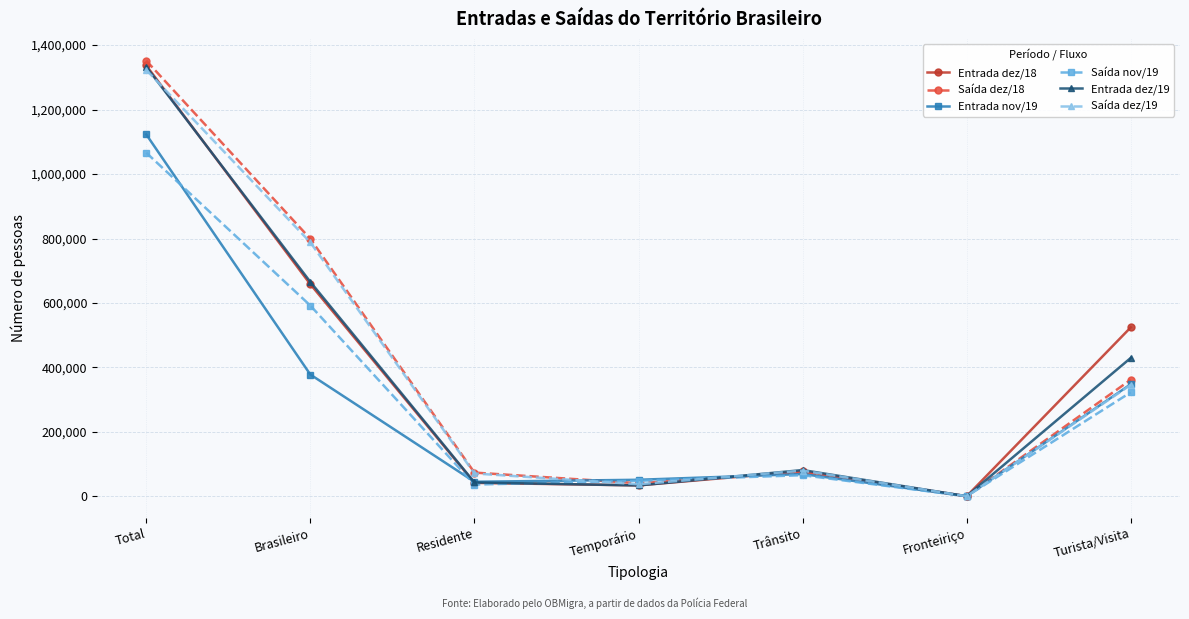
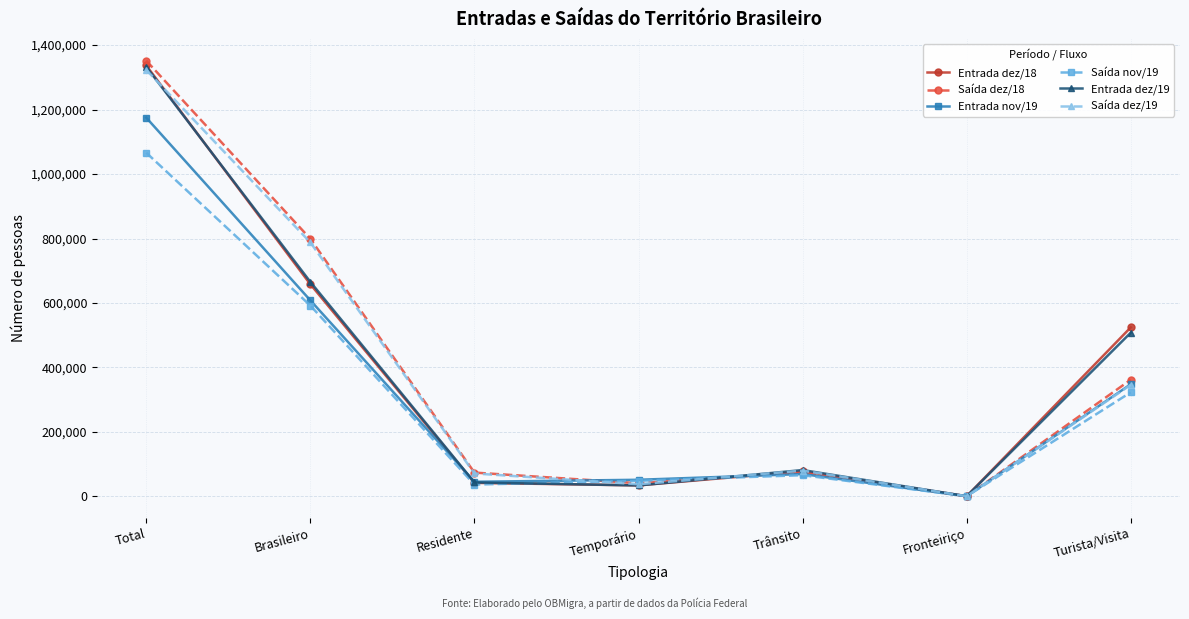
  {
    "Entrada nov/19": {
-     "Total": "1,120,000",
-     "Brasileiro": "380,000"
+     "Total": "1,170,000",
+     "Brasileiro": "610,000"
    },
    "Entrada dez/19": {
-     "Turista/Visita": "430,000"
+     "Turista/Visita": "510,000"
    }
  }
